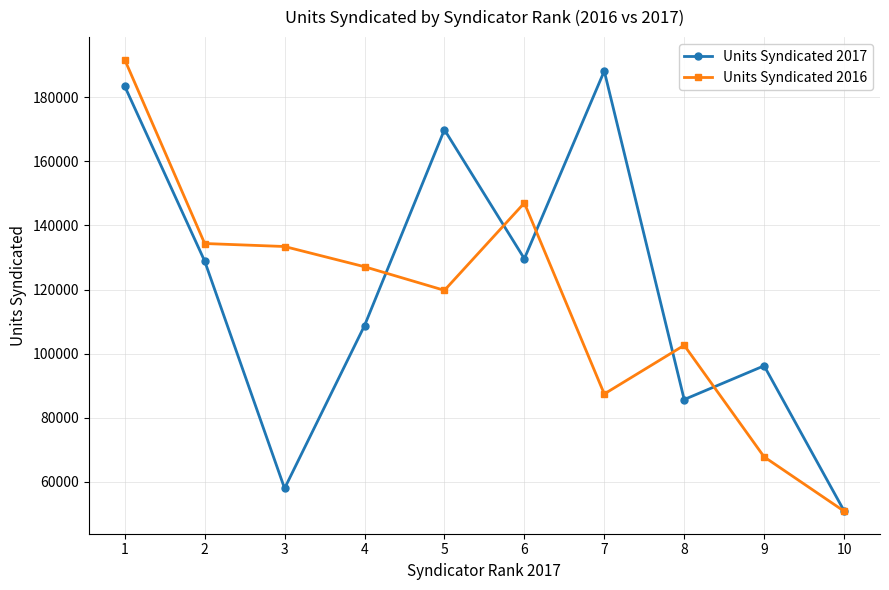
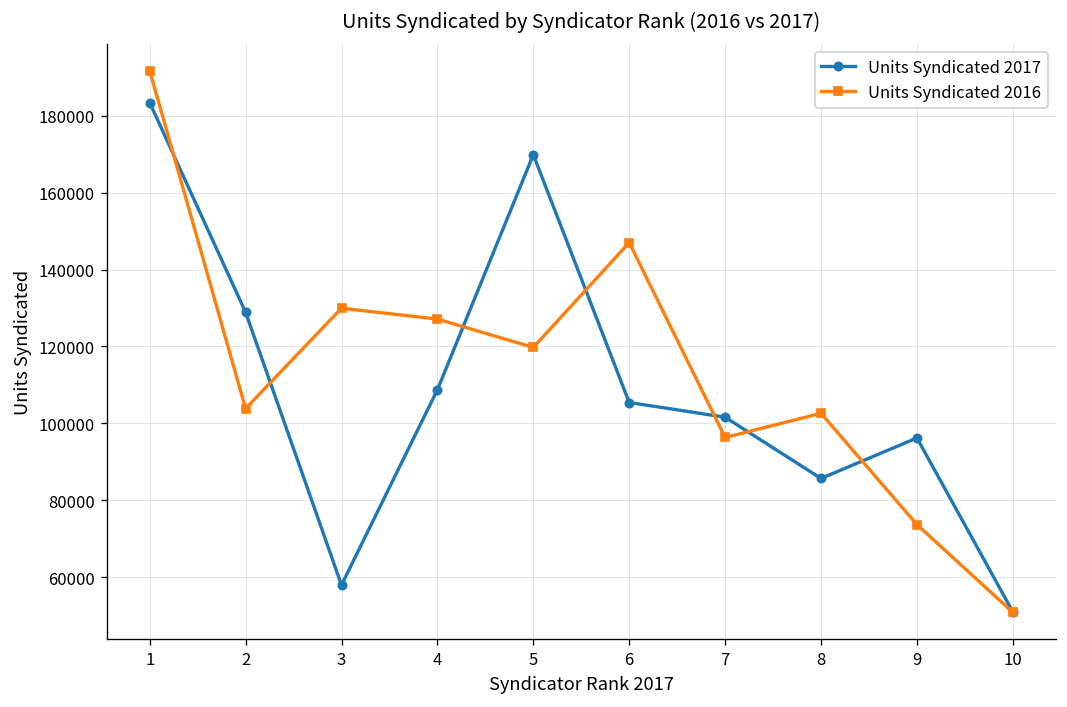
  {
    "Units Syndicated 2017": {
      "1": 183000,
      "2": 129000,
      "3": 58000,
      "4": 109000,
      "5": 170000,
-     "6": 130000,
-     "7": 188000,
+     "6": 105000,
+     "7": 102000,
      "8": 86000,
      "9": 96000
    },
    "Units Syndicated 2016": {
      "1": 192000,
-     "2": 134000,
-     "3": 133000,
+     "2": 104000,
+     "3": 130000,
      "4": 127000,
      "5": 120000,
      "6": 147000,
-     "7": 87000,
+     "7": 96000,
      "8": 103000,
-     "9": 68000
+     "9": 74000
    }
  }
